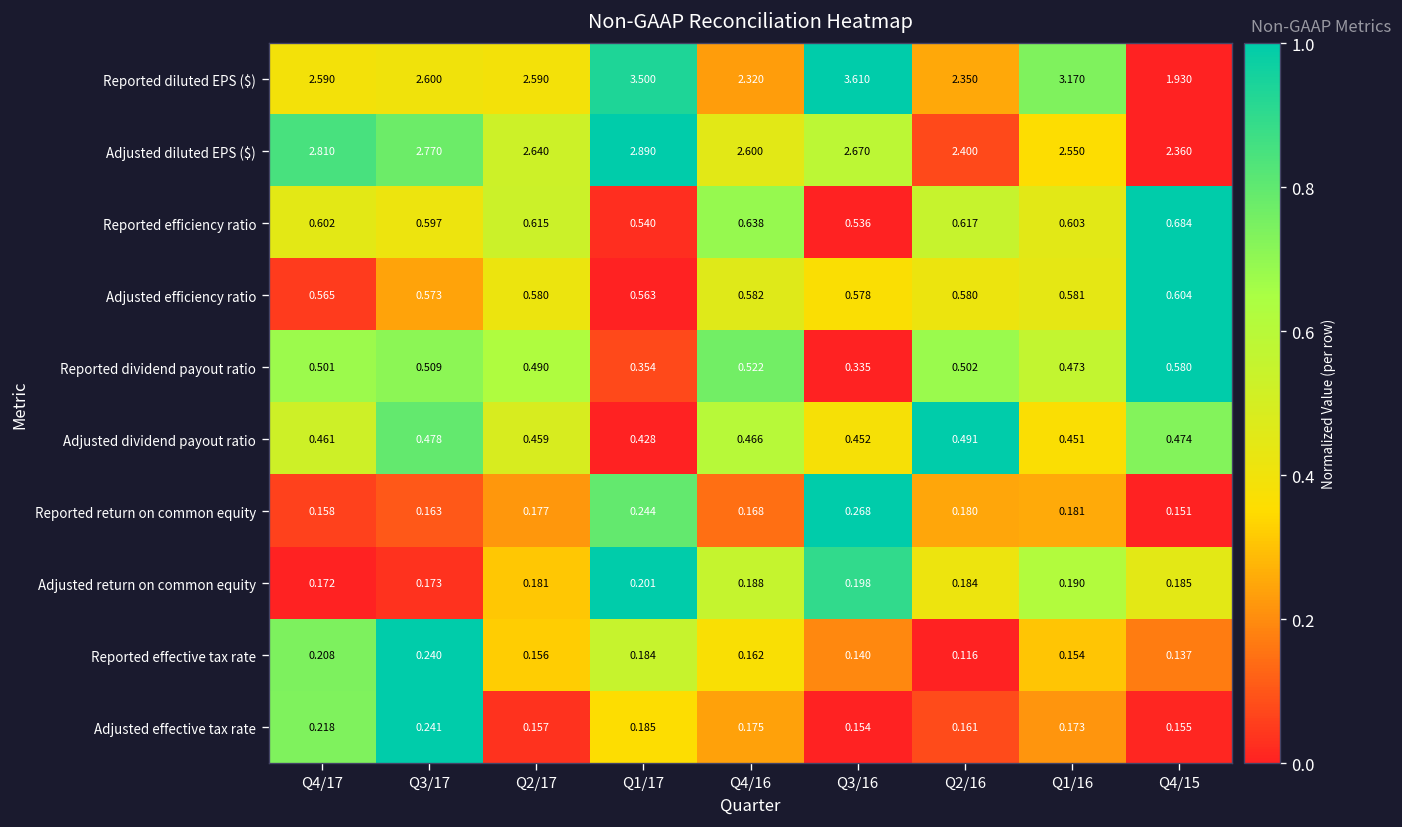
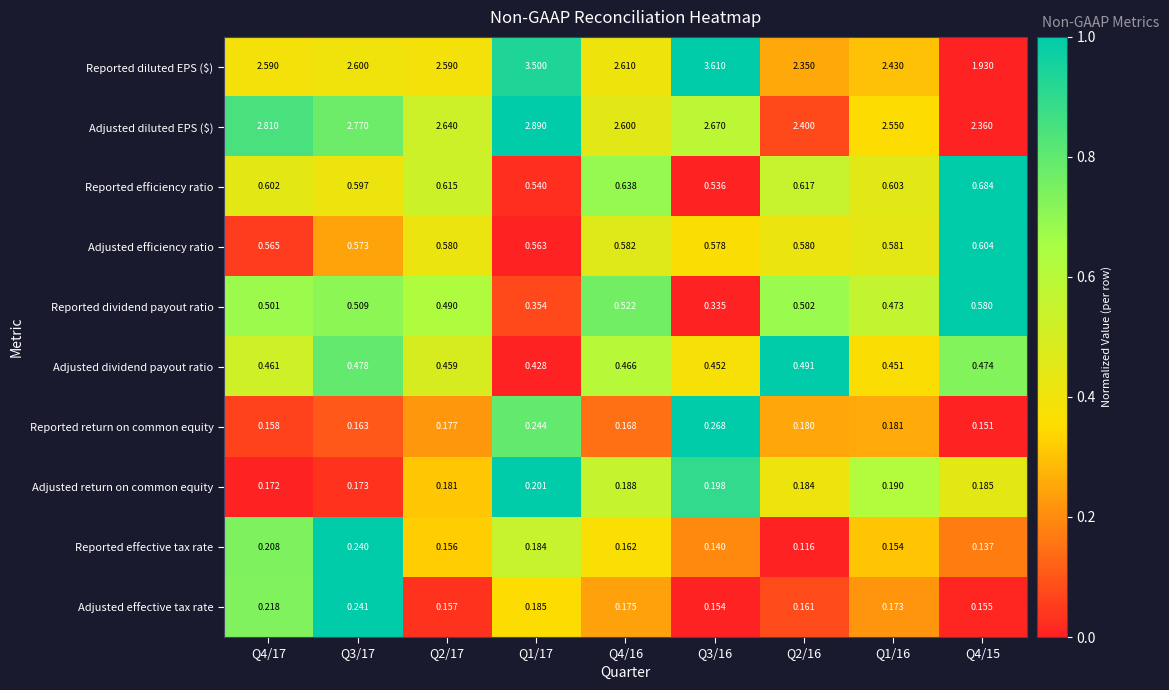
  {
    "Reported diluted EPS ($)": {
      "Q4/17": 2.590,
      "Q3/17": 2.600,
      "Q2/17": 2.590,
      "Q1/17": 3.500,
-     "Q4/16": 2.320,
+     "Q4/16": 2.610,
      "Q3/16": 3.610,
      "Q2/16": 2.350,
-     "Q1/16": 3.170,
+     "Q1/16": 2.430,
      "Q4/15": 1.930
    },
    "Adjusted diluted EPS ($)": {
      "Q4/17": 2.810,
      "Q3/17": 2.770,
      "Q2/17": 2.640,
      "Q1/17": 2.890,
      "Q4/16": 2.600,
      "Q3/16": 2.670,
      "Q2/16": 2.400,
      "Q1/16": 2.550,
      "Q4/15": 2.360
    },
    "Reported efficiency ratio": {
      "Q4/17": 0.602,
      "Q3/17": 0.597,
      "Q2/17": 0.615,
      "Q1/17": 0.540,
      "Q4/16": 0.638,
      "Q3/16": 0.536,
      "Q2/16": 0.617,
      "Q1/16": 0.603,
      "Q4/15": 0.684
    },
    "Adjusted efficiency ratio": {
      "Q4/17": 0.565,
      "Q3/17": 0.573,
      "Q2/17": 0.580,
      "Q1/17": 0.563,
      "Q4/16": 0.582,
      "Q3/16": 0.578,
      "Q2/16": 0.580,
      "Q1/16": 0.581,
      "Q4/15": 0.604
    },
    "Reported dividend payout ratio": {
      "Q4/17": 0.501,
      "Q3/17": 0.509,
      "Q2/17": 0.490,
      "Q1/17": 0.354,
      "Q4/16": 0.522,
      "Q3/16": 0.335,
      "Q2/16": 0.502,
      "Q1/16": 0.473,
      "Q4/15": 0.580
    },
    "Adjusted dividend payout ratio": {
      "Q4/17": 0.461,
      "Q3/17": 0.478,
      "Q2/17": 0.459,
      "Q1/17": 0.428,
      "Q4/16": 0.466,
      "Q3/16": 0.452,
      "Q2/16": 0.491,
      "Q1/16": 0.451,
      "Q4/15": 0.474
    },
    "Reported return on common equity": {
      "Q4/17": 0.158,
      "Q3/17": 0.163,
      "Q2/17": 0.177,
      "Q1/17": 0.244,
      "Q4/16": 0.168,
      "Q3/16": 0.268,
      "Q2/16": 0.180,
      "Q1/16": 0.181,
      "Q4/15": 0.151
    },
    "Adjusted return on common equity": {
      "Q4/17": 0.172,
      "Q3/17": 0.173,
      "Q2/17": 0.181,
      "Q1/17": 0.201,
      "Q4/16": 0.188,
      "Q3/16": 0.198,
      "Q2/16": 0.184,
      "Q1/16": 0.190,
      "Q4/15": 0.185
    },
    "Reported effective tax rate": {
      "Q4/17": 0.208,
      "Q3/17": 0.240,
      "Q2/17": 0.156,
      "Q1/17": 0.184,
      "Q4/16": 0.162,
      "Q3/16": 0.140,
      "Q2/16": 0.116,
      "Q1/16": 0.154,
      "Q4/15": 0.137
    },
    "Adjusted effective tax rate": {
      "Q4/17": 0.218,
      "Q3/17": 0.241,
      "Q2/17": 0.157,
      "Q1/17": 0.185,
      "Q4/16": 0.175,
      "Q3/16": 0.154,
      "Q2/16": 0.161,
      "Q1/16": 0.173,
      "Q4/15": 0.155
    }
  }
